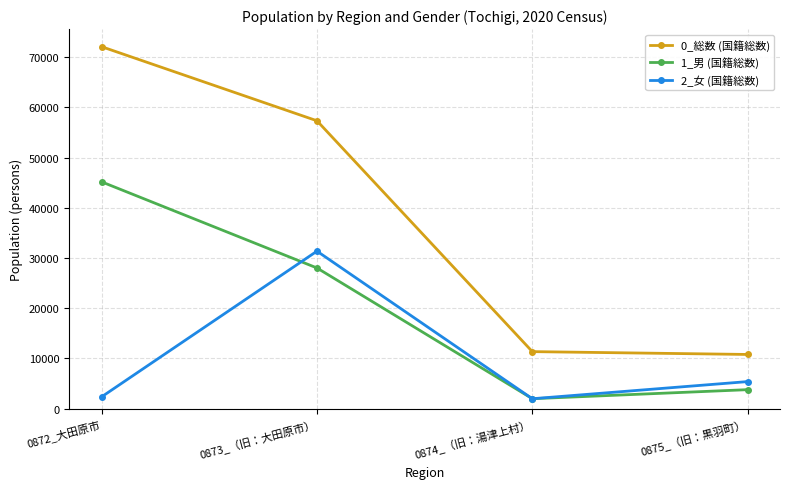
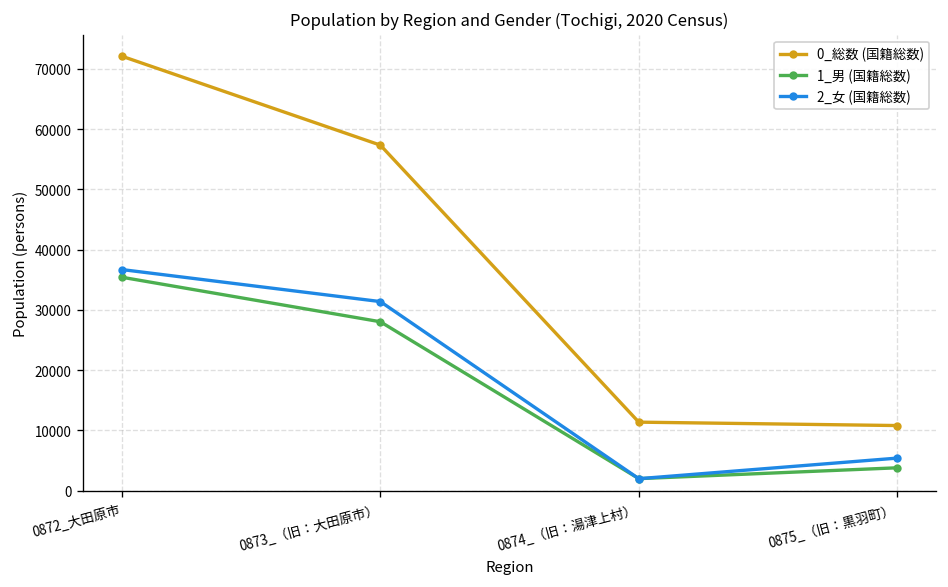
  {
    "0_総数 (国籍総数)": {
      "0872_大田原市": 72000,
      "0873_（旧：大田原市）": 57000,
      "0874_（旧：湯津上村）": 11000,
      "0875_（旧：黒羽町）": 11000
    },
    "1_男 (国籍総数)": {
-     "0872_大田原市": 45000,
+     "0872_大田原市": 35000,
      "0873_（旧：大田原市）": 28000,
      "0875_（旧：黒羽町）": 4000
    },
    "2_女 (国籍総数)": {
-     "0872_大田原市": 2000,
+     "0872_大田原市": 37000,
      "0873_（旧：大田原市）": 31000,
      "0875_（旧：黒羽町）": 5000
    }
  }
